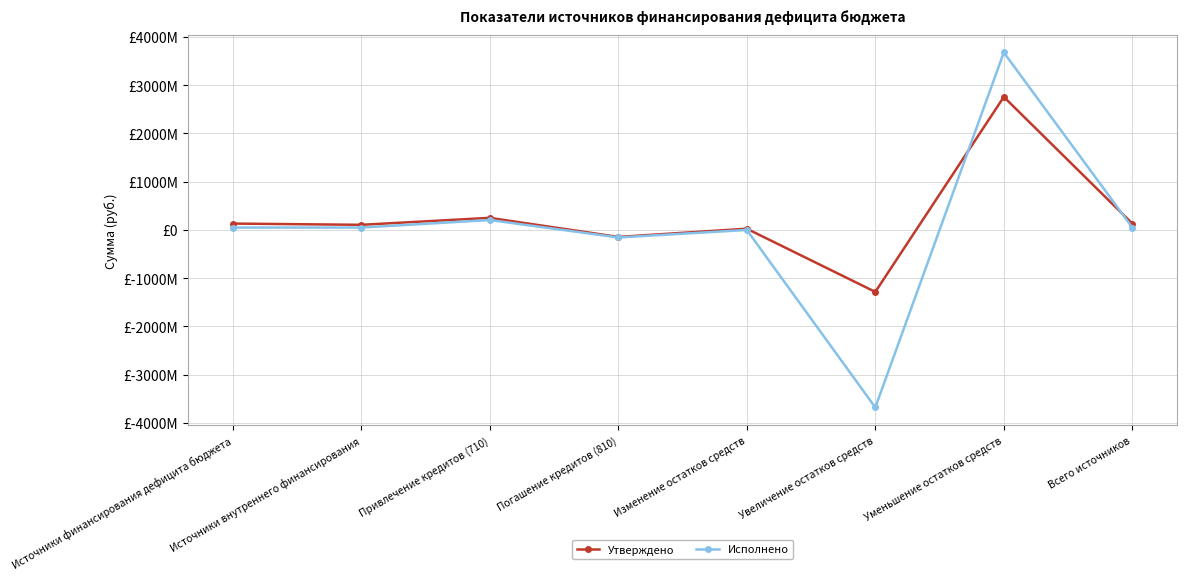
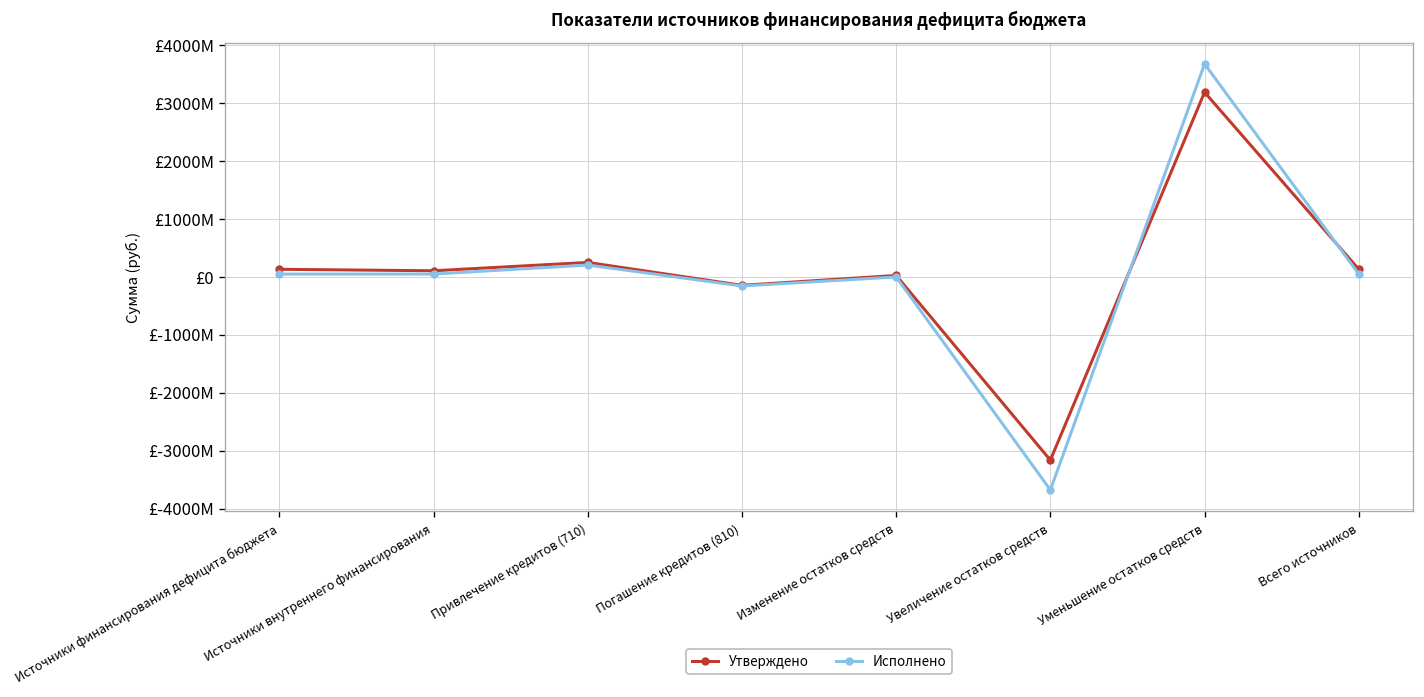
  {
    "Утверждено": {
      "Источники финансирования дефицита бюджета": "£100000000",
      "Источники внутреннего финансирования": "£100000000",
-     "Увеличение остатков средств": "£-1300000000",
-     "Уменьшение остатков средств": "£2800000000",
+     "Увеличение остатков средств": "£-3200000000",
+     "Уменьшение остатков средств": "£3200000000",
      "Всего источников": "£100000000"
    },
    "Исполнено": {
      "Источники финансирования дефицита бюджета": "£0",
      "Источники внутреннего финансирования": "£0",
      "Увеличение остатков средств": "£-3700000000",
      "Уменьшение остатков средств": "£3700000000",
      "Всего источников": "£0"
    }
  }
